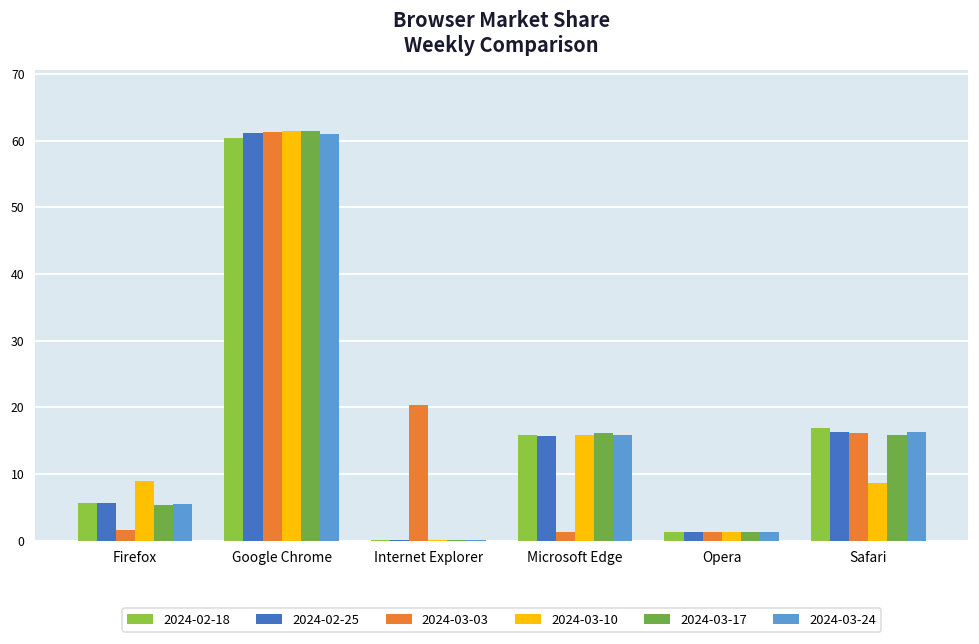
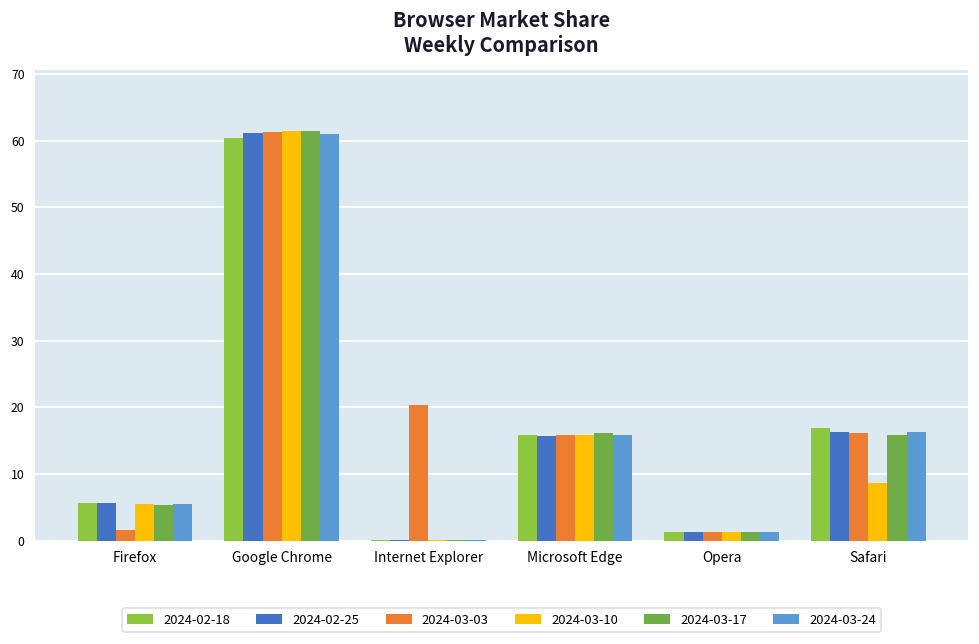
  {
    "2024-03-03": {
      "Firefox": 2,
      "Google Chrome": 61,
      "Internet Explorer": 20,
-     "Microsoft Edge": 1,
+     "Microsoft Edge": 16,
      "Opera": 1,
      "Safari": 16
    },
    "2024-03-10": {
-     "Firefox": 9,
+     "Firefox": 5,
      "Google Chrome": 61,
      "Microsoft Edge": 16,
      "Opera": 1,
      "Safari": 9
    }
  }
